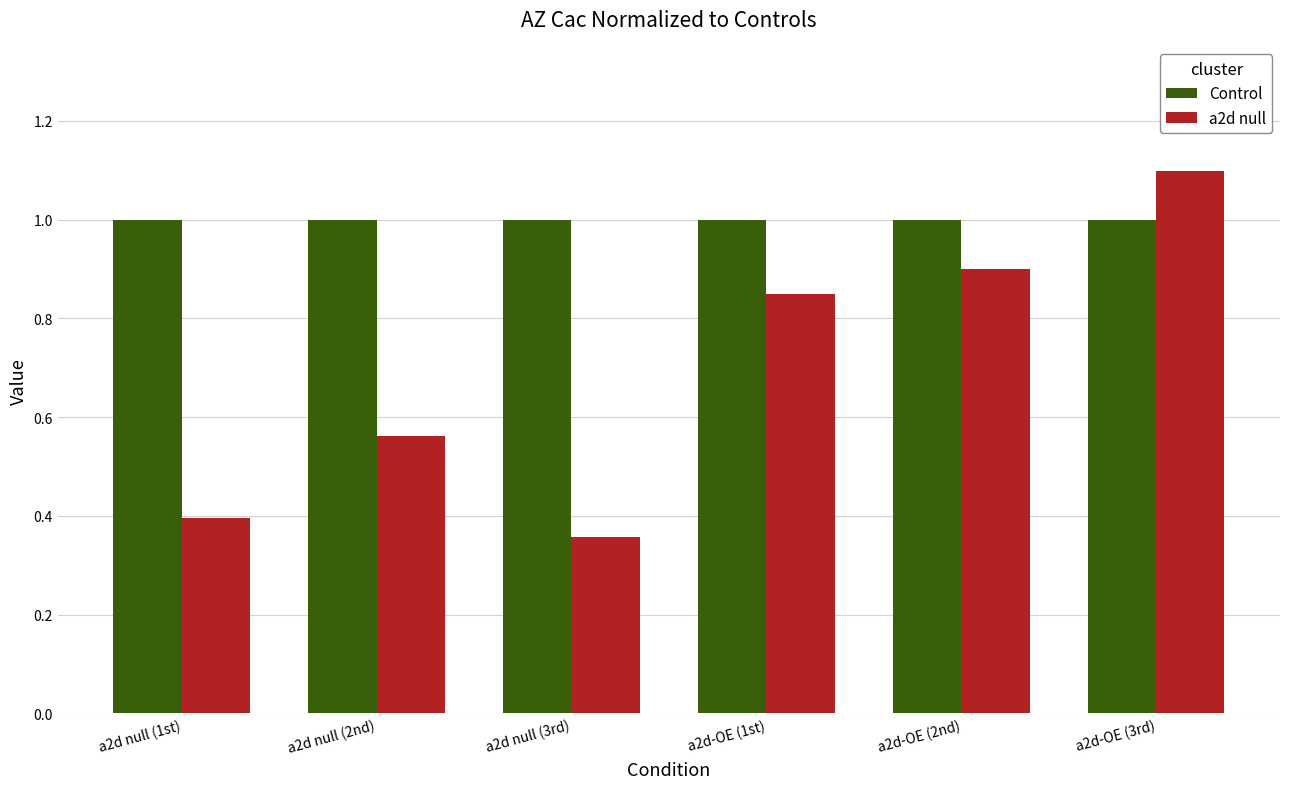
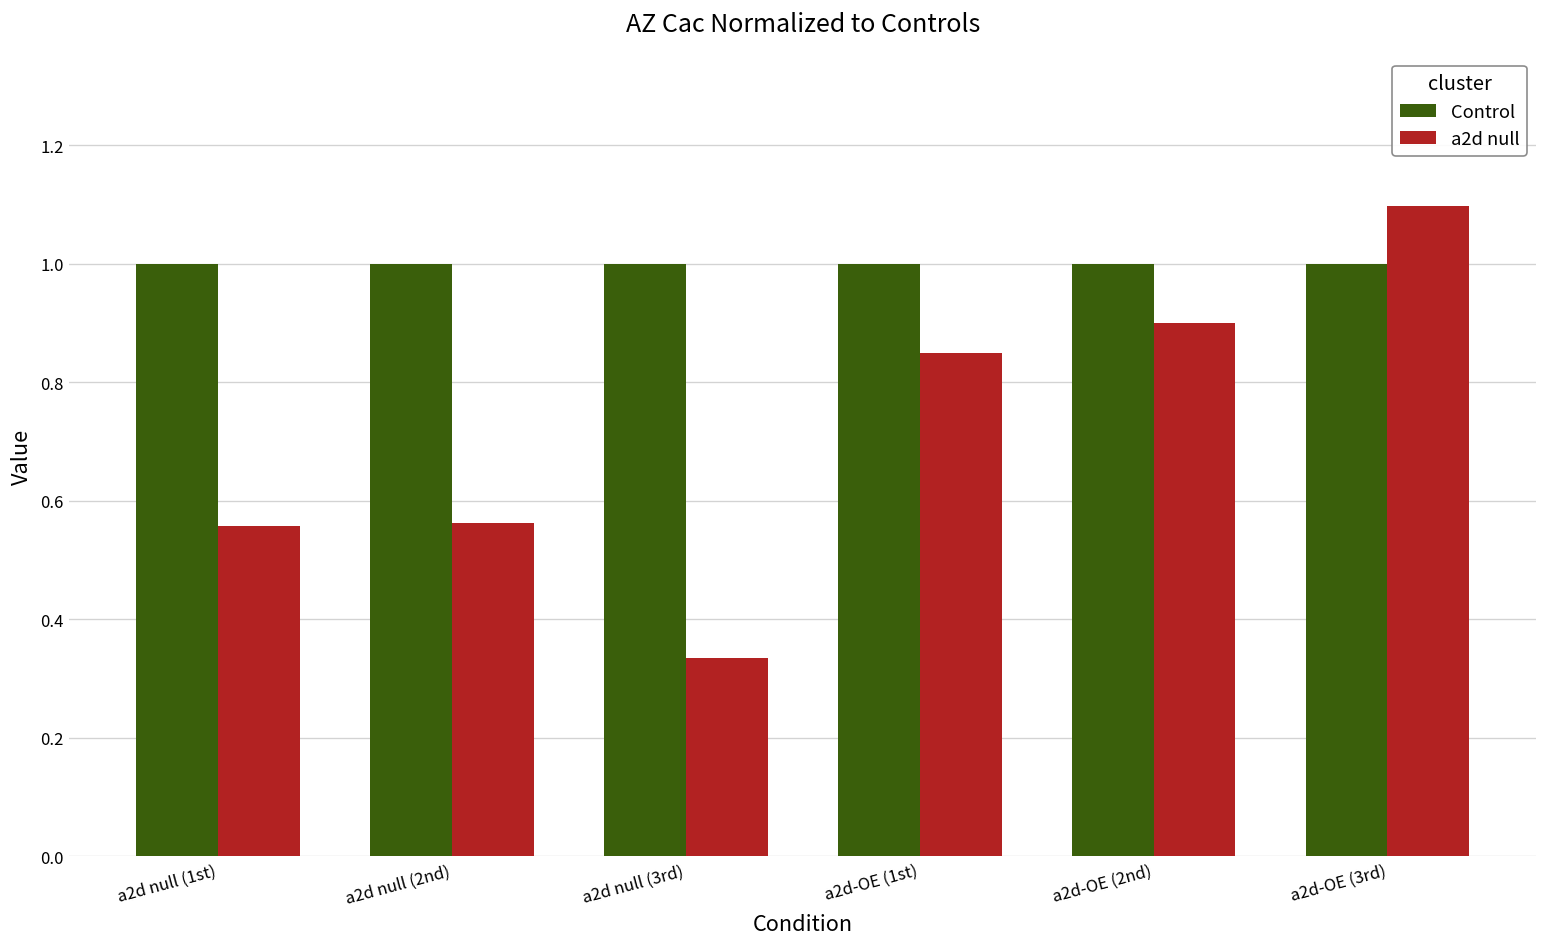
  {
    "Control": {
      "a2d null (1st)": 1.00,
      "a2d null (2nd)": 1.00,
      "a2d null (3rd)": 1.00,
      "a2d-OE (1st)": 1.00,
      "a2d-OE (2nd)": 1.00,
      "a2d-OE (3rd)": 1.00
    },
    "a2d null": {
-     "a2d null (1st)": 0.40,
+     "a2d null (1st)": 0.56,
      "a2d null (2nd)": 0.56,
-     "a2d null (3rd)": 0.36,
+     "a2d null (3rd)": 0.33,
      "a2d-OE (1st)": 0.85,
      "a2d-OE (2nd)": 0.90,
      "a2d-OE (3rd)": 1.10
    }
  }
